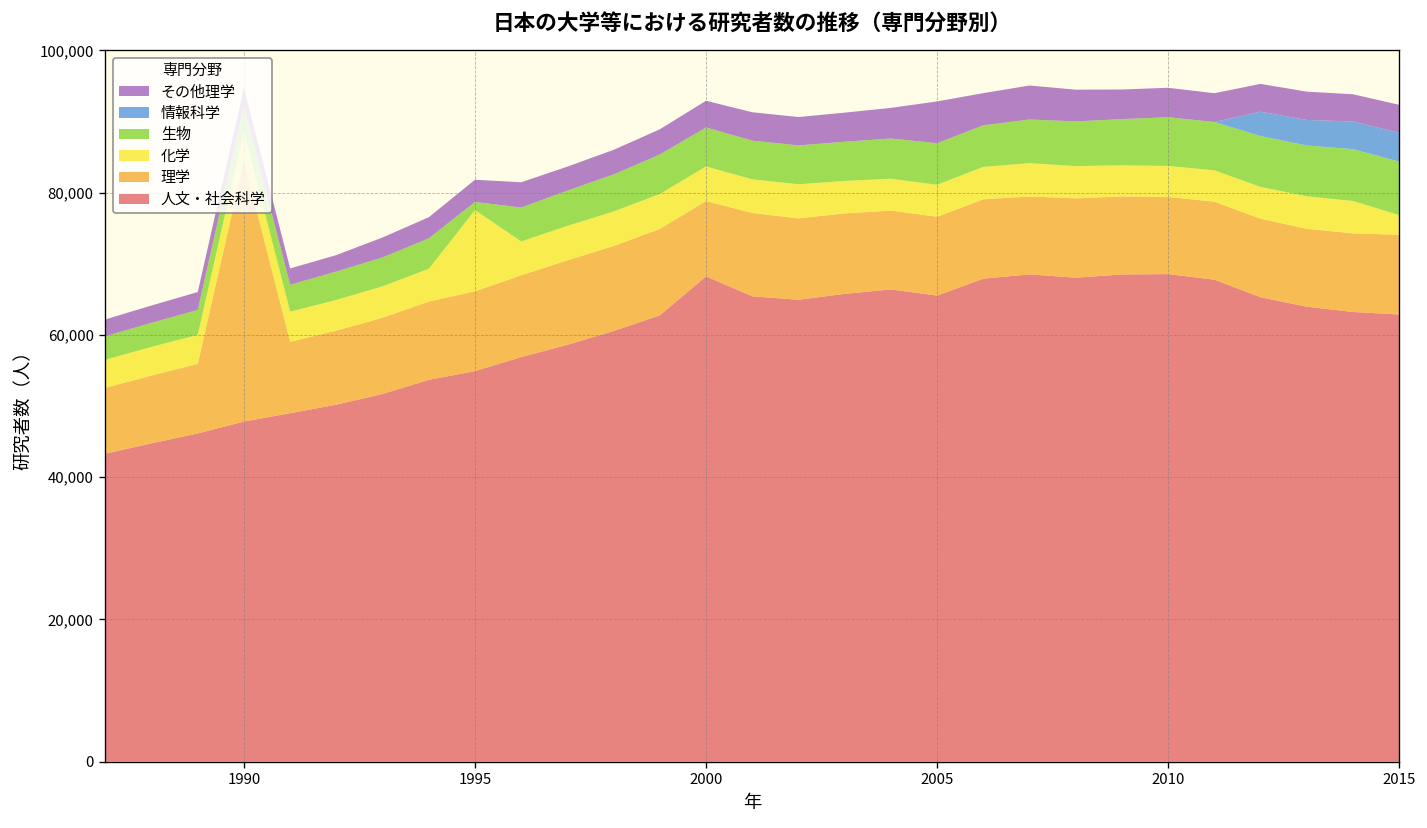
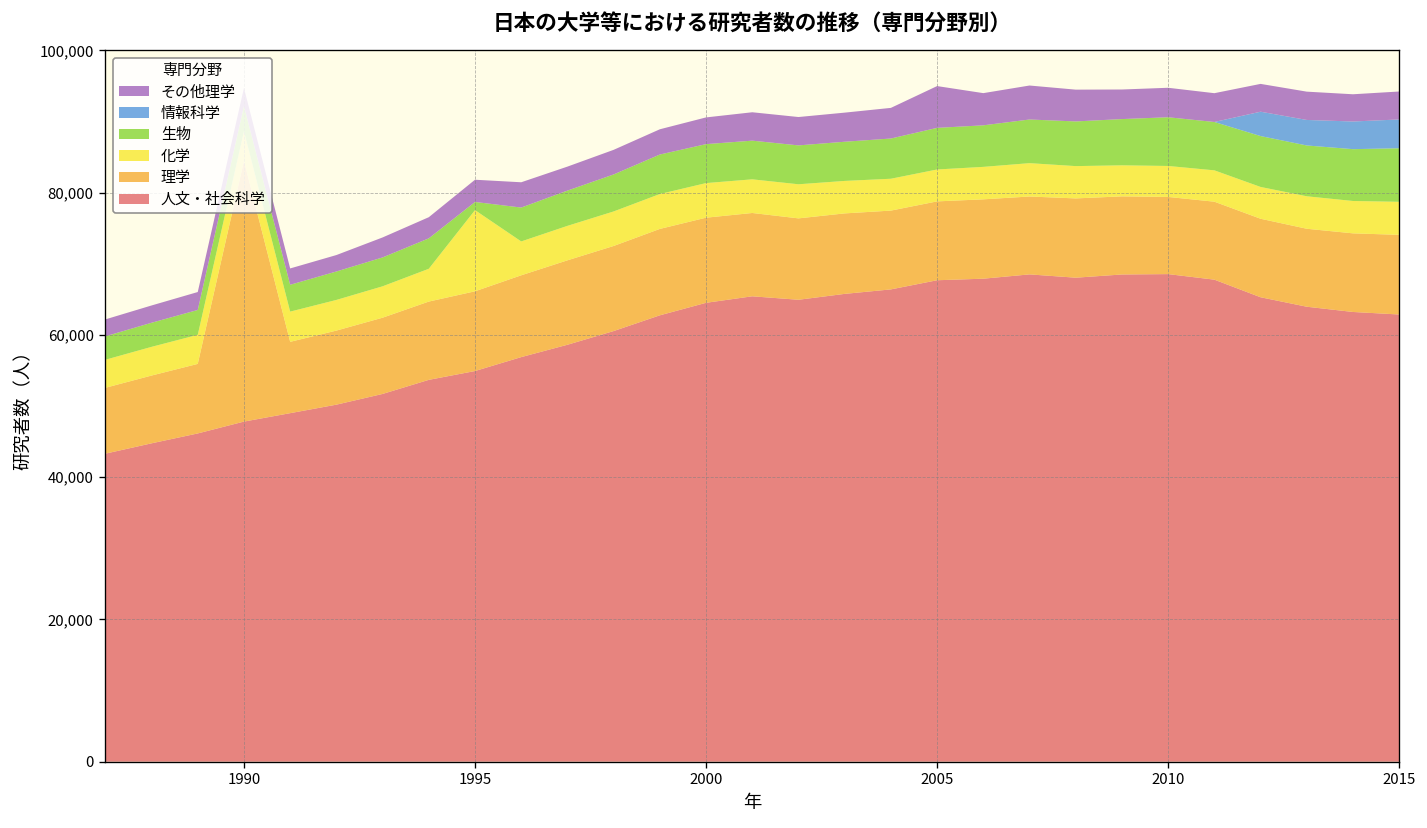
  {
    "人文・社会科学": {
      "1990": "48,000",
      "1995": "55,000",
-     "2000": "68,000",
-     "2005": "66,000",
+     "2000": "65,000",
+     "2005": "68,000",
      "2010": "69,000",
      "2015": "63,000"
    },
    "理学": {
      "1995": "11,000",
-     "2000": "11,000",
+     "2000": "12,000",
      "2005": "11,000",
      "2010": "11,000",
      "2015": "11,000"
    },
    "化学": {
      "1995": "11,000",
      "2000": "5,000",
      "2005": "4,000",
      "2010": "4,000",
-     "2015": "3,000"
+     "2015": "5,000"
    },
    "生物": {
      "2015": "8,000"
    },
    "情報科学": {
      "2015": "4,000"
    },
    "その他理学": {
      "1995": "3,000",
      "2000": "4,000",
      "2005": "6,000",
      "2010": "4,000",
      "2015": "4,000"
    }
  }
